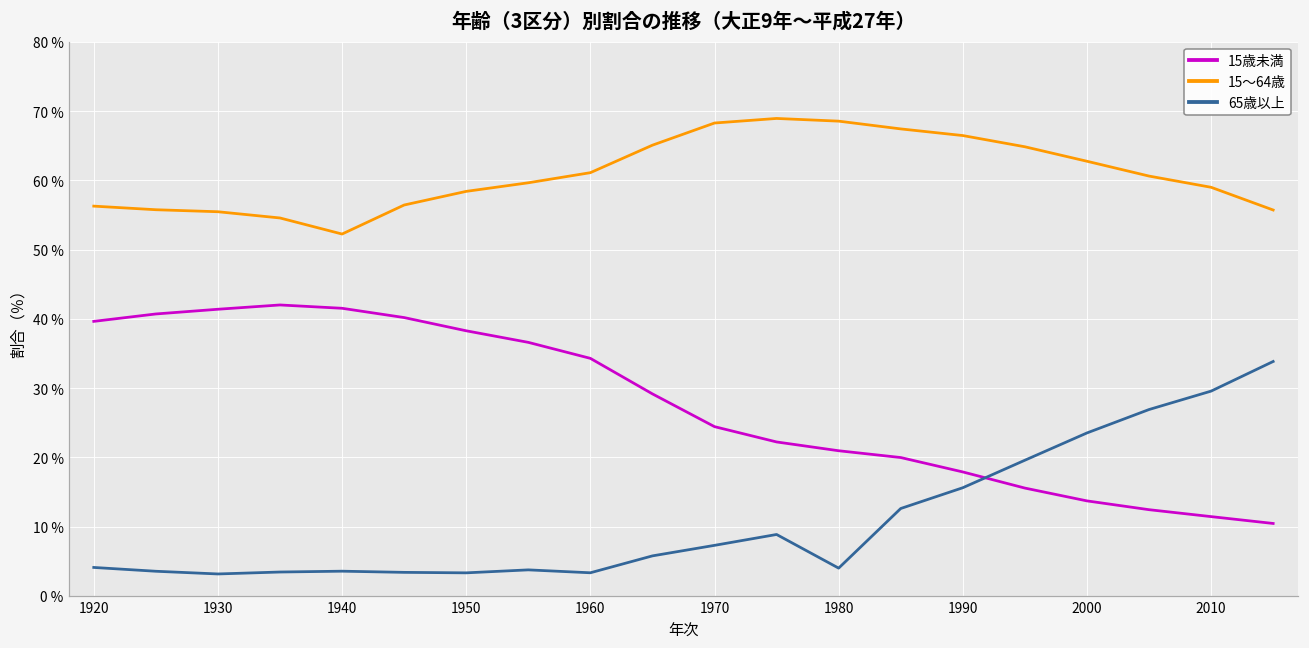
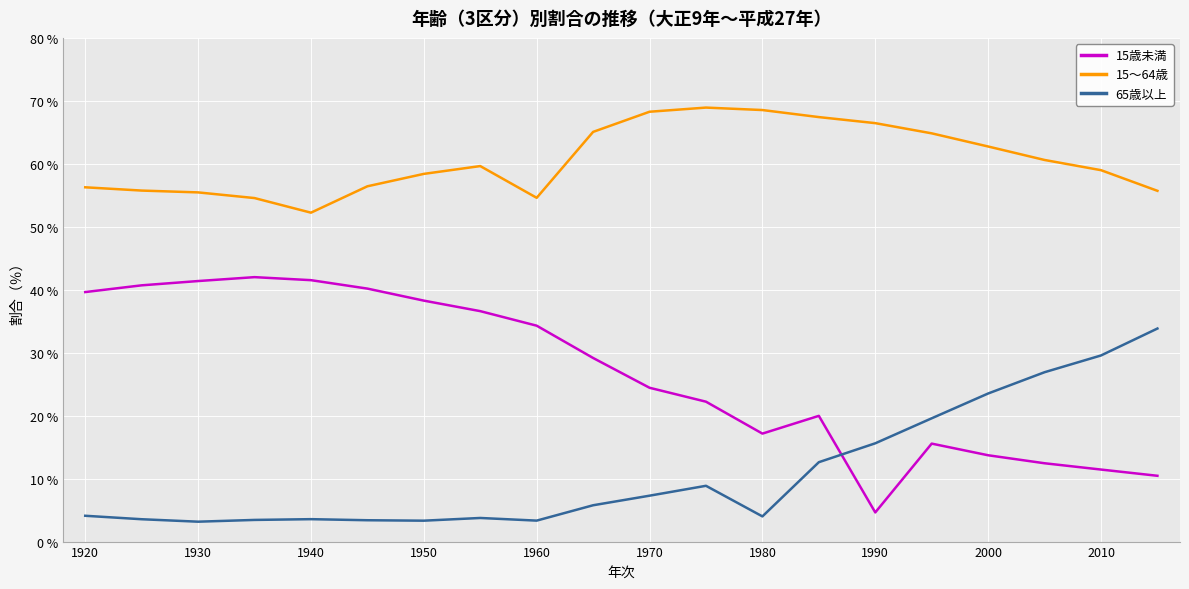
  {
    "15歳未満": {
      "1920": "40 %",
      "1930": "41 %",
      "1940": "42 %",
      "1950": "38 %",
      "1960": "34 %",
      "1970": "24 %",
-     "1980": "21 %",
-     "1990": "18 %",
+     "1980": "17 %",
+     "1990": "5 %",
      "2000": "14 %",
      "2010": "11 %"
    },
    "15～64歳": {
      "1920": "56 %",
      "1930": "55 %",
      "1940": "52 %",
      "1950": "58 %",
-     "1960": "61 %",
+     "1960": "55 %",
      "1970": "68 %",
      "1980": "69 %",
      "1990": "66 %",
      "2000": "63 %",
      "2010": "59 %"
    },
    "65歳以上": {
      "1920": "4 %",
      "1930": "3 %",
      "1940": "4 %",
      "1950": "3 %",
      "1960": "3 %",
      "1970": "7 %",
      "1980": "4 %",
      "1990": "16 %",
      "2000": "24 %",
      "2010": "30 %"
    }
  }
